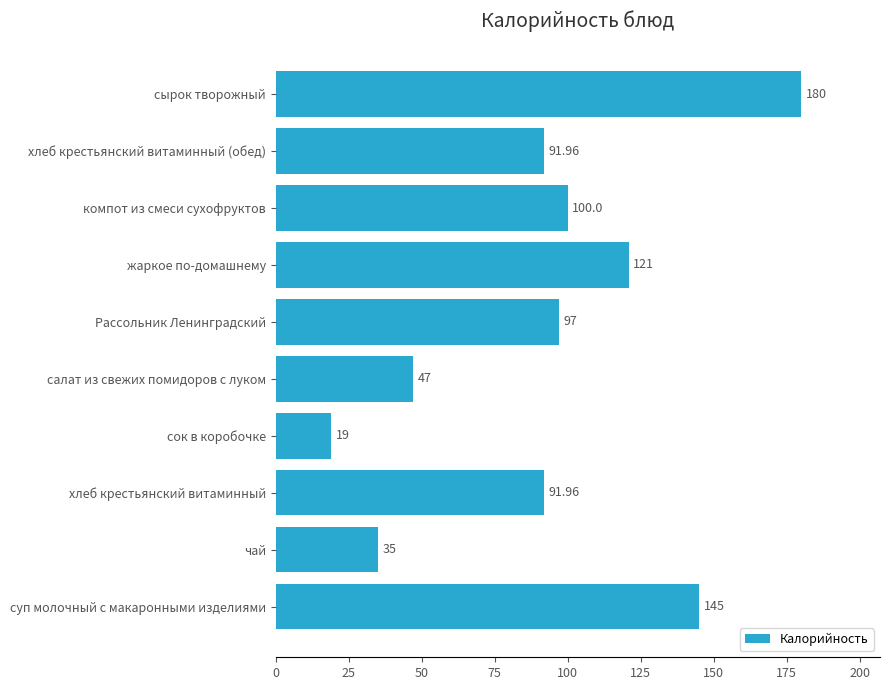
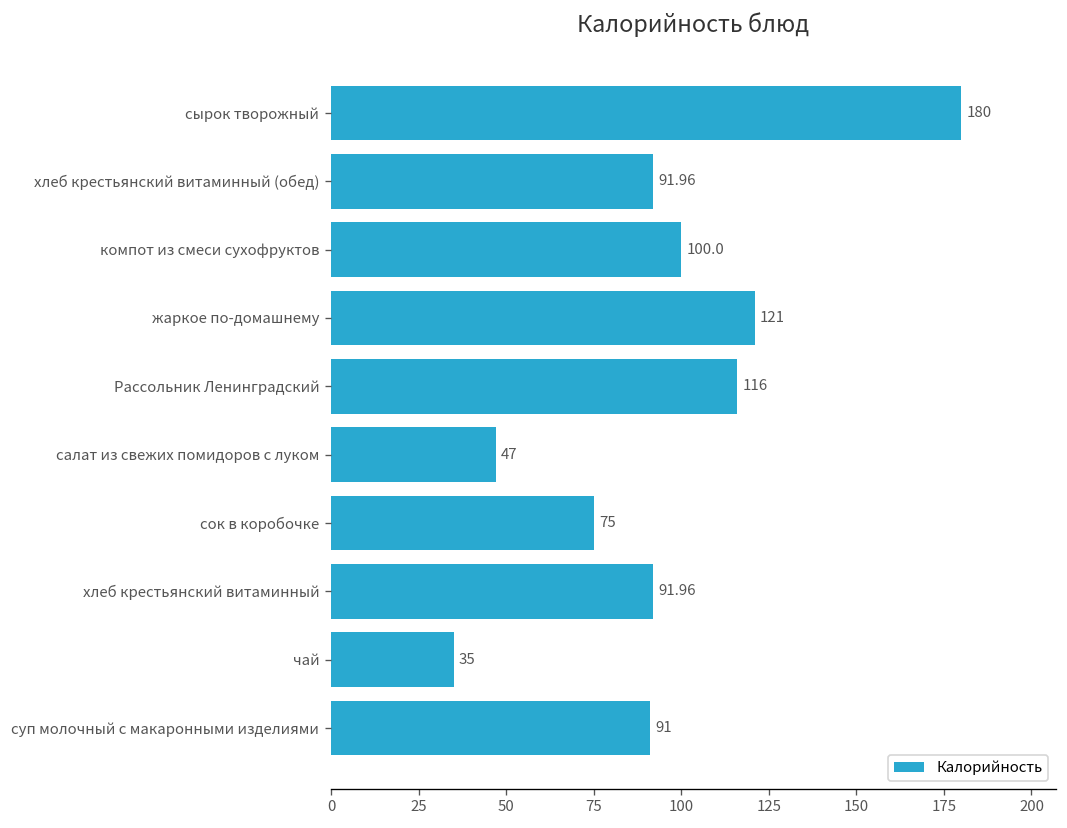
  {
    "сырок творожный": 180,
    "хлеб крестьянский витаминный (обед)": 91.96,
    "компот из смеси сухофруктов": 100.0,
    "жаркое по-домашнему": 121,
-   "Рассольник Ленинградский": 97,
+   "Рассольник Ленинградский": 116,
    "салат из свежих помидоров с луком": 47,
-   "сок в коробочке": 19,
+   "сок в коробочке": 75,
    "хлеб крестьянский витаминный": 91.96,
    "чай": 35,
-   "суп молочный с макаронными изделиями": 145
+   "суп молочный с макаронными изделиями": 91
  }
